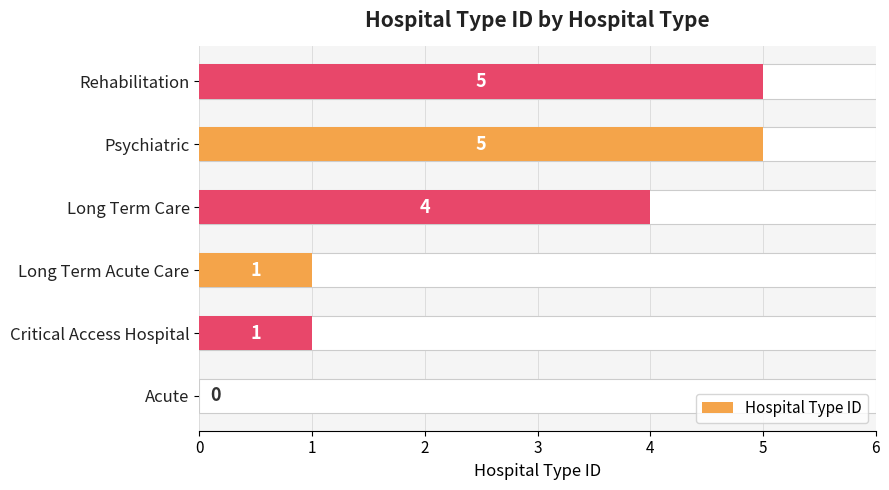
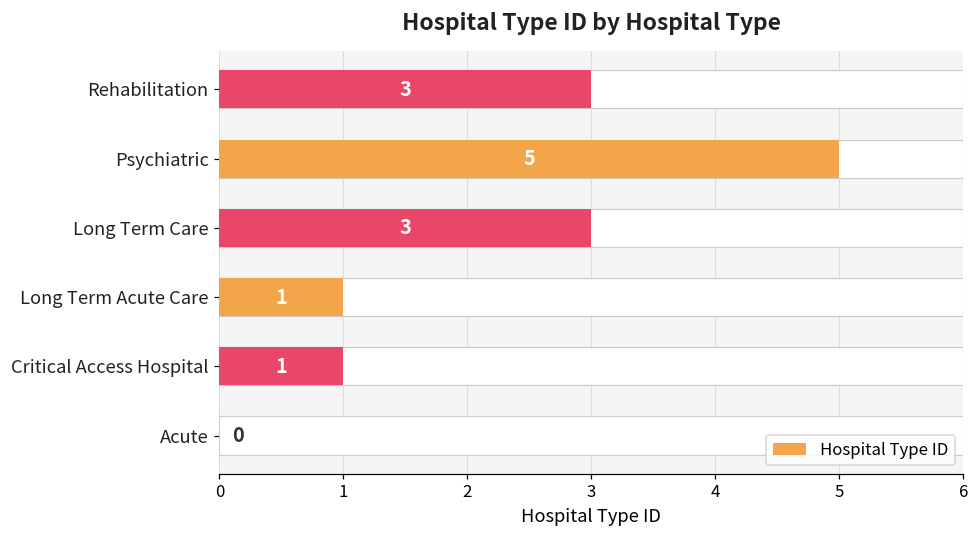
  {
    "Hospital Type ID": {
-     "Rehabilitation": 5,
-     "Long Term Care": 4,
+     "Rehabilitation": 3,
+     "Long Term Care": 3,
      "Acute": 0
    }
  }
